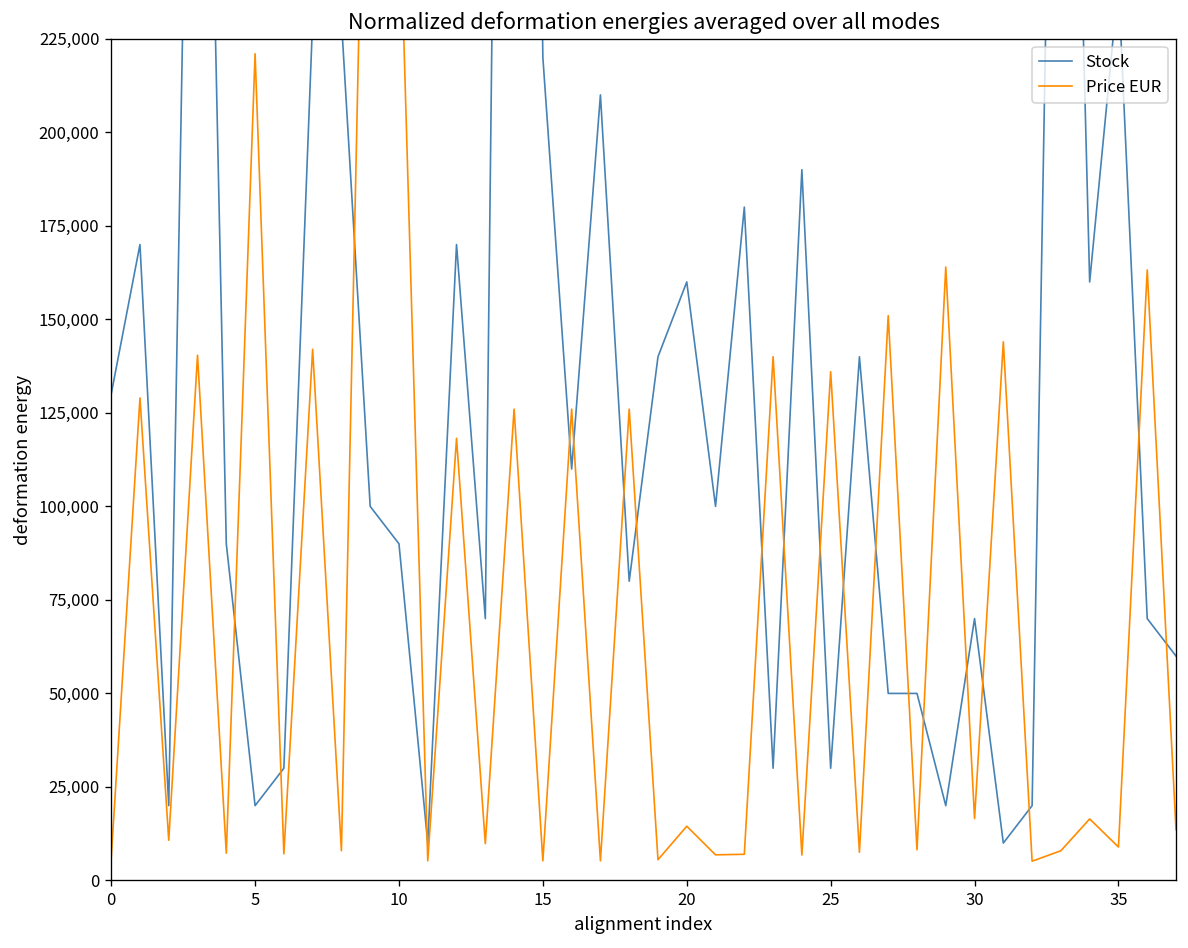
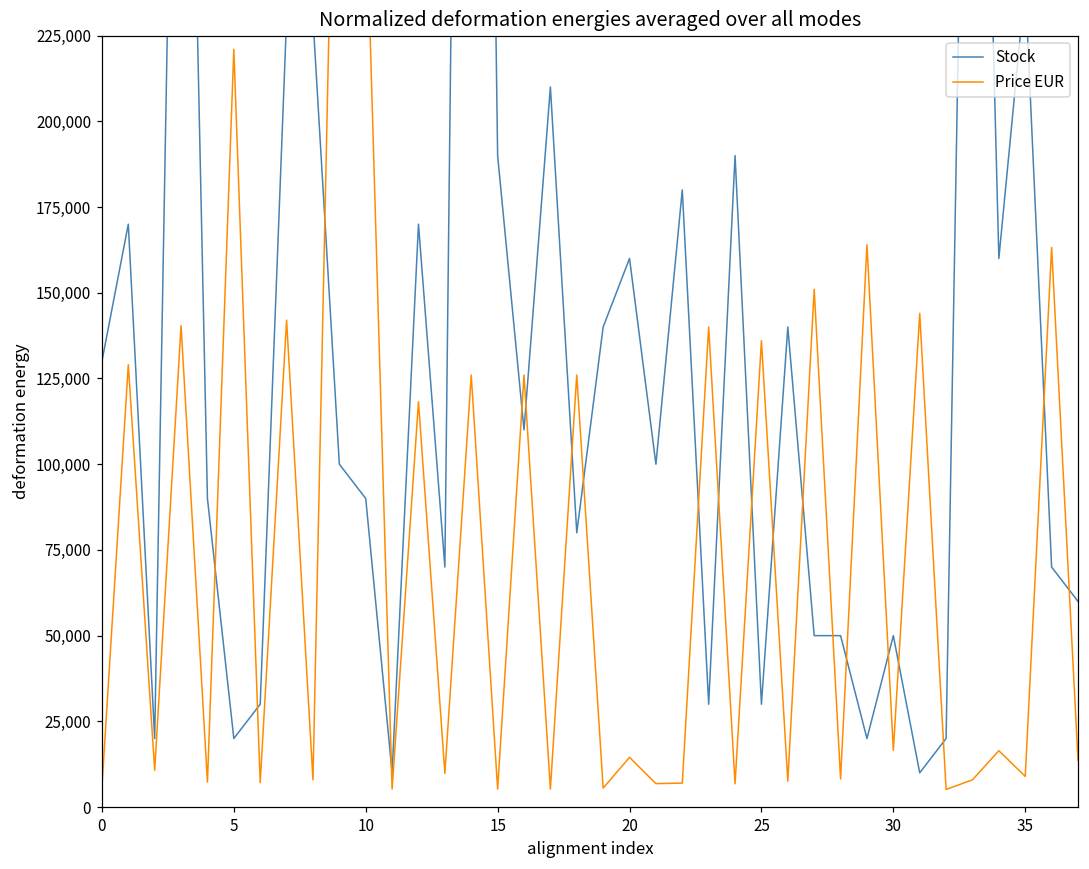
  {
    "Stock": {
      "0": "130,000",
      "5": "20,000",
      "10": "90,000",
-     "15": "220,000",
+     "15": "190,000",
      "20": "160,000",
      "25": "30,000",
-     "30": "70,000"
+     "30": "50,000"
    },
    "Price EUR": {
      "0": "6,000",
      "5": "221,000",
      "15": "5,000",
      "20": "15,000",
      "25": "136,000",
      "30": "17,000",
      "35": "9,000"
    }
  }
